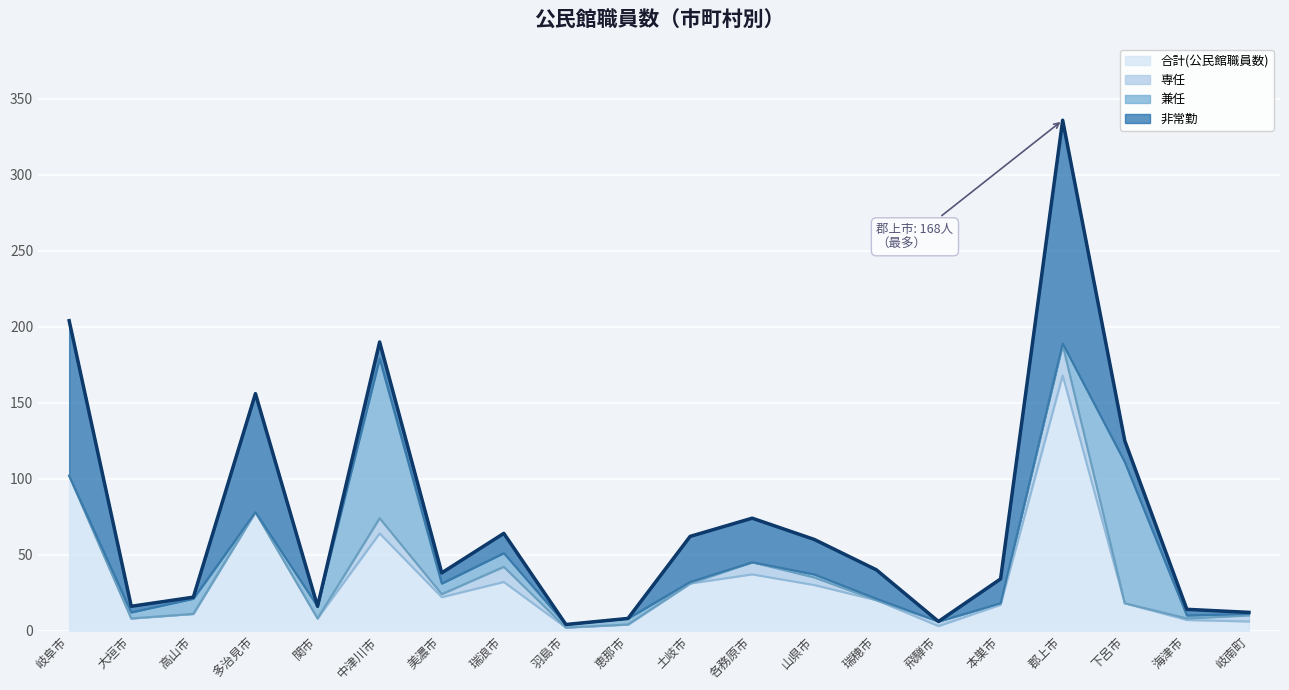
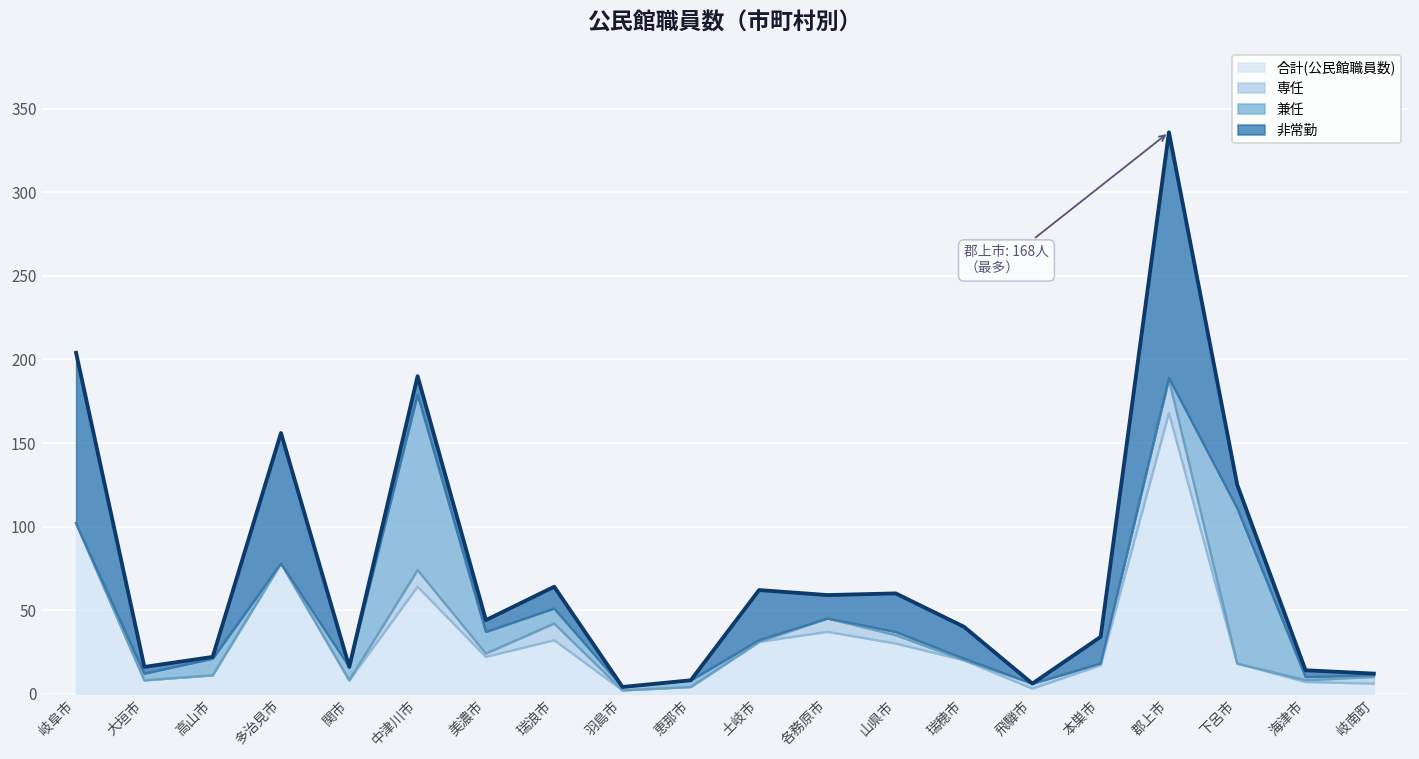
  {
    "兼任": {
      "大垣市": 4,
      "中津川市": 105,
-     "美濃市": 7,
+     "美濃市": 13,
      "瑞浪市": 9,
      "山県市": 2,
      "下呂市": 93,
      "海津市": 2
    },
    "非常勤": {
      "岐阜市": 102,
      "大垣市": 4,
      "多治見市": 78,
      "中津川市": 11,
      "美濃市": 7,
      "瑞浪市": 13,
      "土岐市": 30,
-     "各務原市": 29,
+     "各務原市": 14,
      "山県市": 23,
      "瑞穂市": 19,
      "本巣市": 16,
      "下呂市": 14,
      "海津市": 4
    }
  }
